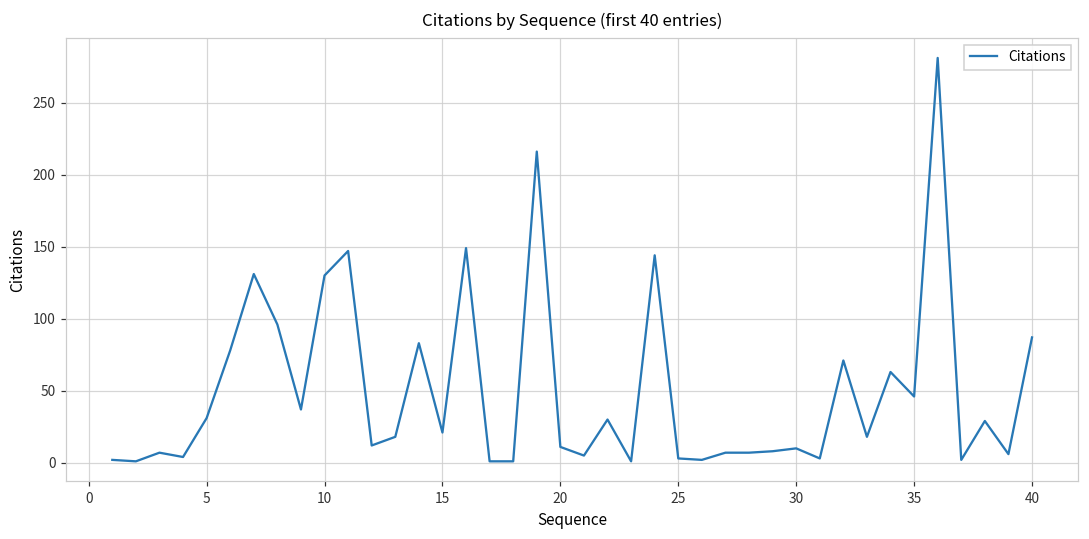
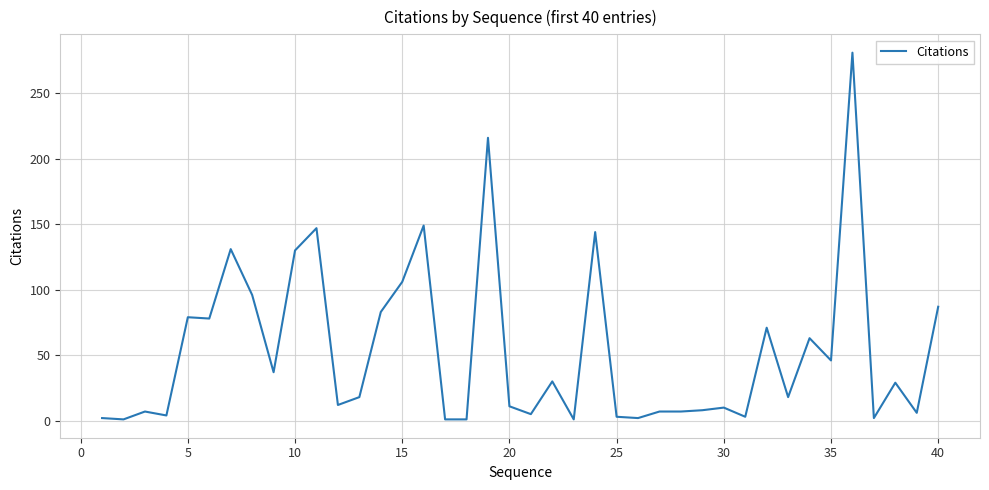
  {
-   "5": 31,
+   "5": 79,
    "10": 130,
-   "15": 21,
+   "15": 106,
    "20": 11,
    "25": 3,
    "30": 10,
    "35": 46,
    "40": 87
  }
